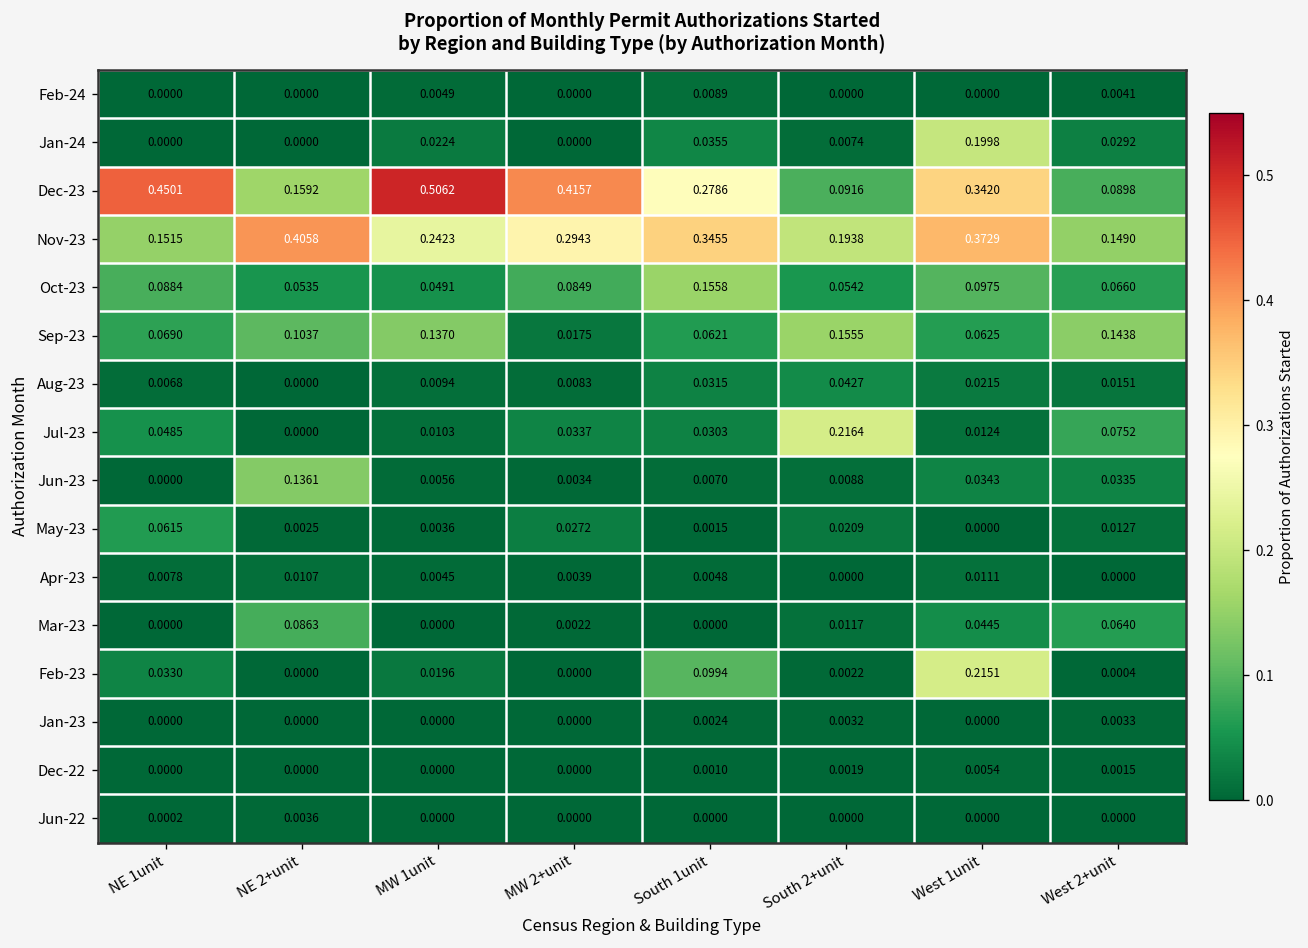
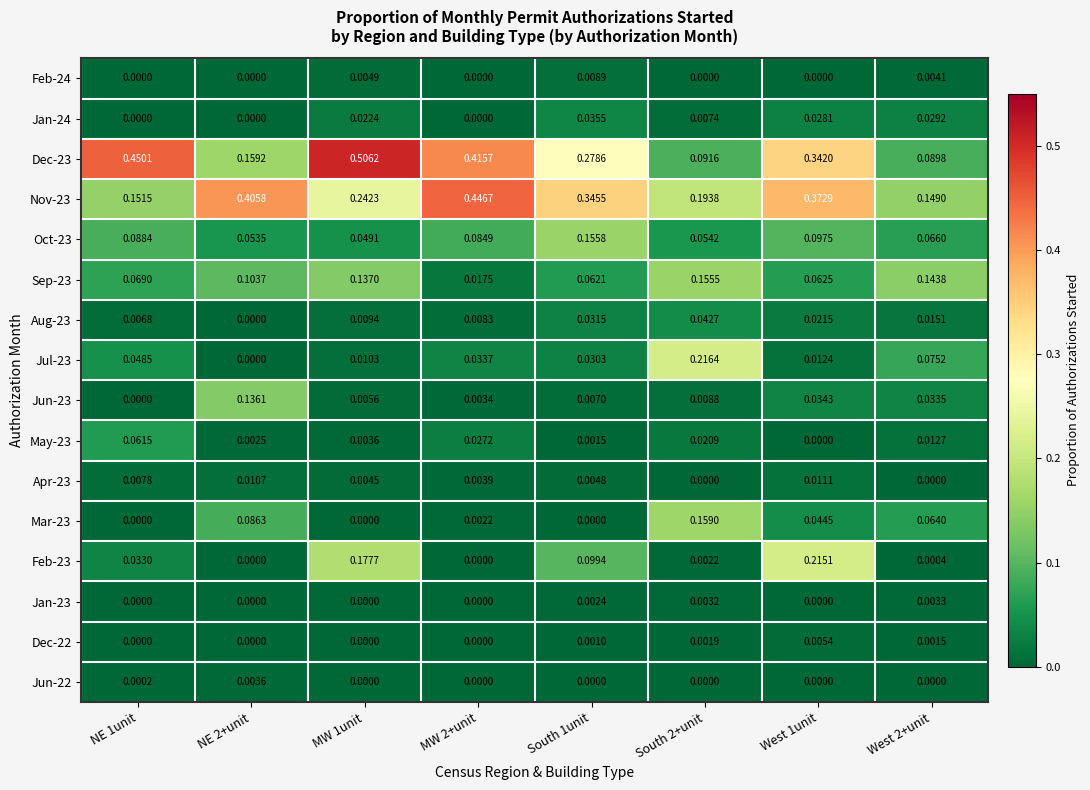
  {
    "Feb-24": {
      "NE 1unit": 0.0000,
      "NE 2+unit": 0.0000,
      "MW 1unit": 0.0049,
      "MW 2+unit": 0.0000,
      "South 1unit": 0.0089,
      "South 2+unit": 0.0000,
      "West 1unit": 0.0000,
      "West 2+unit": 0.0041
    },
    "Jan-24": {
      "NE 1unit": 0.0000,
      "NE 2+unit": 0.0000,
      "MW 1unit": 0.0224,
      "MW 2+unit": 0.0000,
      "South 1unit": 0.0355,
      "South 2+unit": 0.0074,
-     "West 1unit": 0.1998,
+     "West 1unit": 0.0281,
      "West 2+unit": 0.0292
    },
    "Dec-23": {
      "NE 1unit": 0.4501,
      "NE 2+unit": 0.1592,
      "MW 1unit": 0.5062,
      "MW 2+unit": 0.4157,
      "South 1unit": 0.2786,
      "South 2+unit": 0.0916,
      "West 1unit": 0.3420,
      "West 2+unit": 0.0898
    },
    "Nov-23": {
      "NE 1unit": 0.1515,
      "NE 2+unit": 0.4058,
      "MW 1unit": 0.2423,
-     "MW 2+unit": 0.2943,
+     "MW 2+unit": 0.4467,
      "South 1unit": 0.3455,
      "South 2+unit": 0.1938,
      "West 1unit": 0.3729,
      "West 2+unit": 0.1490
    },
    "Oct-23": {
      "NE 1unit": 0.0884,
      "NE 2+unit": 0.0535,
      "MW 1unit": 0.0491,
      "MW 2+unit": 0.0849,
      "South 1unit": 0.1558,
      "South 2+unit": 0.0542,
      "West 1unit": 0.0975,
      "West 2+unit": 0.0660
    },
    "Sep-23": {
      "NE 1unit": 0.0690,
      "NE 2+unit": 0.1037,
      "MW 1unit": 0.1370,
      "MW 2+unit": 0.0175,
      "South 1unit": 0.0621,
      "South 2+unit": 0.1555,
      "West 1unit": 0.0625,
      "West 2+unit": 0.1438
    },
    "Aug-23": {
      "NE 1unit": 0.0068,
      "NE 2+unit": 0.0000,
      "MW 1unit": 0.0094,
      "MW 2+unit": 0.0083,
      "South 1unit": 0.0315,
      "South 2+unit": 0.0427,
      "West 1unit": 0.0215,
      "West 2+unit": 0.0151
    },
    "Jul-23": {
      "NE 1unit": 0.0485,
      "NE 2+unit": 0.0000,
      "MW 1unit": 0.0103,
      "MW 2+unit": 0.0337,
      "South 1unit": 0.0303,
      "South 2+unit": 0.2164,
      "West 1unit": 0.0124,
      "West 2+unit": 0.0752
    },
    "Jun-23": {
      "NE 1unit": 0.0000,
      "NE 2+unit": 0.1361,
      "MW 1unit": 0.0056,
      "MW 2+unit": 0.0034,
      "South 1unit": 0.0070,
      "South 2+unit": 0.0088,
      "West 1unit": 0.0343,
      "West 2+unit": 0.0335
    },
    "May-23": {
      "NE 1unit": 0.0615,
      "NE 2+unit": 0.0025,
      "MW 1unit": 0.0036,
      "MW 2+unit": 0.0272,
      "South 1unit": 0.0015,
      "South 2+unit": 0.0209,
      "West 1unit": 0.0000,
      "West 2+unit": 0.0127
    },
    "Apr-23": {
      "NE 1unit": 0.0078,
      "NE 2+unit": 0.0107,
      "MW 1unit": 0.0045,
      "MW 2+unit": 0.0039,
      "South 1unit": 0.0048,
      "South 2+unit": 0.0000,
      "West 1unit": 0.0111,
      "West 2+unit": 0.0000
    },
    "Mar-23": {
      "NE 1unit": 0.0000,
      "NE 2+unit": 0.0863,
      "MW 1unit": 0.0000,
      "MW 2+unit": 0.0022,
      "South 1unit": 0.0000,
-     "South 2+unit": 0.0117,
+     "South 2+unit": 0.1590,
      "West 1unit": 0.0445,
      "West 2+unit": 0.0640
    },
    "Feb-23": {
      "NE 1unit": 0.0330,
      "NE 2+unit": 0.0000,
-     "MW 1unit": 0.0196,
+     "MW 1unit": 0.1777,
      "MW 2+unit": 0.0000,
      "South 1unit": 0.0994,
      "South 2+unit": 0.0022,
      "West 1unit": 0.2151,
      "West 2+unit": 0.0004
    },
    "Jan-23": {
      "NE 1unit": 0.0000,
      "NE 2+unit": 0.0000,
      "MW 1unit": 0.0000,
      "MW 2+unit": 0.0000,
      "South 1unit": 0.0024,
      "South 2+unit": 0.0032,
      "West 1unit": 0.0000,
      "West 2+unit": 0.0033
    },
    "Dec-22": {
      "NE 1unit": 0.0000,
      "NE 2+unit": 0.0000,
      "MW 1unit": 0.0000,
      "MW 2+unit": 0.0000,
      "South 1unit": 0.0010,
      "South 2+unit": 0.0019,
      "West 1unit": 0.0054,
      "West 2+unit": 0.0015
    },
    "Jun-22": {
      "NE 1unit": 0.0002,
      "NE 2+unit": 0.0036,
      "MW 1unit": 0.0000,
      "MW 2+unit": 0.0000,
      "South 1unit": 0.0000,
      "South 2+unit": 0.0000,
      "West 1unit": 0.0000,
      "West 2+unit": 0.0000
    }
  }
